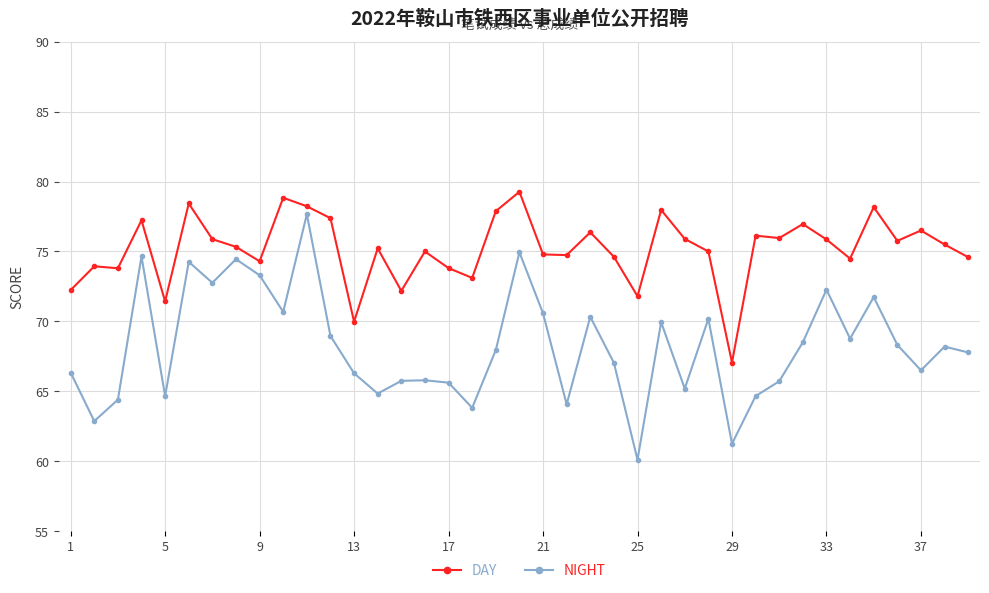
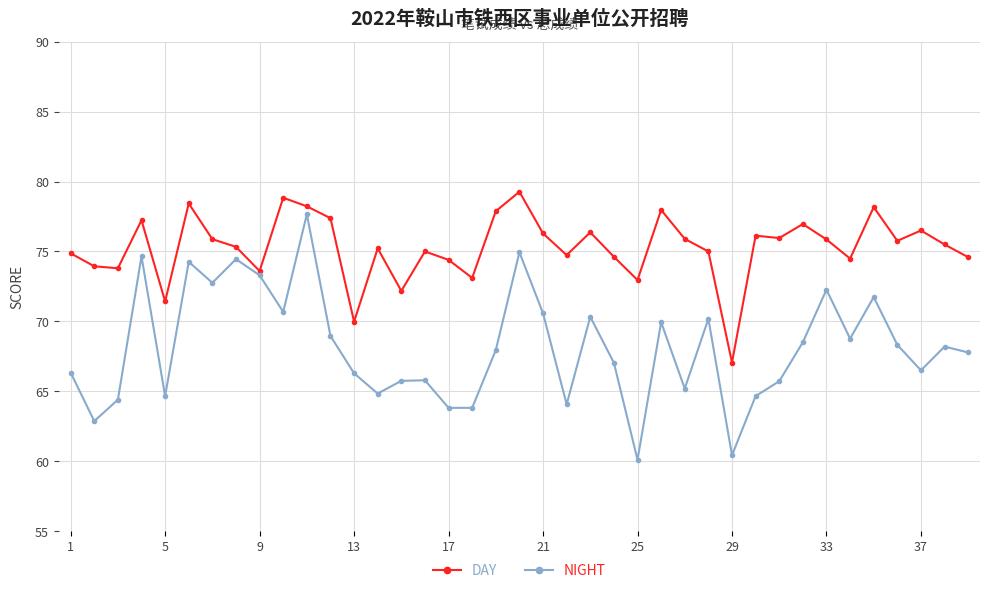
  {
    "DAY": {
-     "1": 72.2,
+     "1": 74.9,
      "5": 71.4,
-     "9": 74.3,
+     "9": 73.6,
      "13": 70.0,
-     "17": 73.8,
-     "21": 74.8,
-     "25": 71.8,
+     "17": 74.4,
+     "21": 76.3,
+     "25": 73.0,
      "29": 67.1,
      "33": 75.9,
      "37": 76.5
    },
    "NIGHT": {
      "1": 66.3,
      "5": 64.7,
      "9": 73.3,
      "13": 66.3,
-     "17": 65.6,
+     "17": 63.8,
      "21": 70.6,
      "25": 60.1,
-     "29": 61.3,
+     "29": 60.4,
      "33": 72.3,
      "37": 66.5
    }
  }
